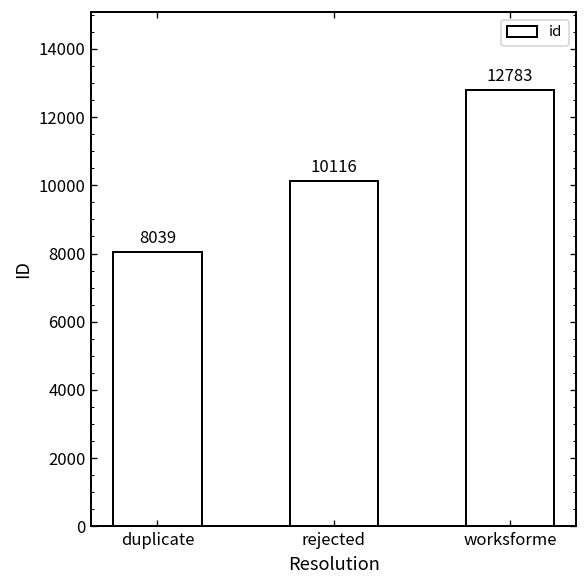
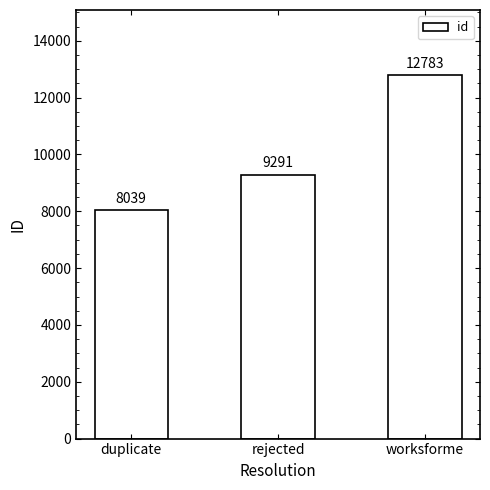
  {
    "duplicate": 8039,
-   "rejected": 10116,
+   "rejected": 9291,
    "worksforme": 12783
  }
